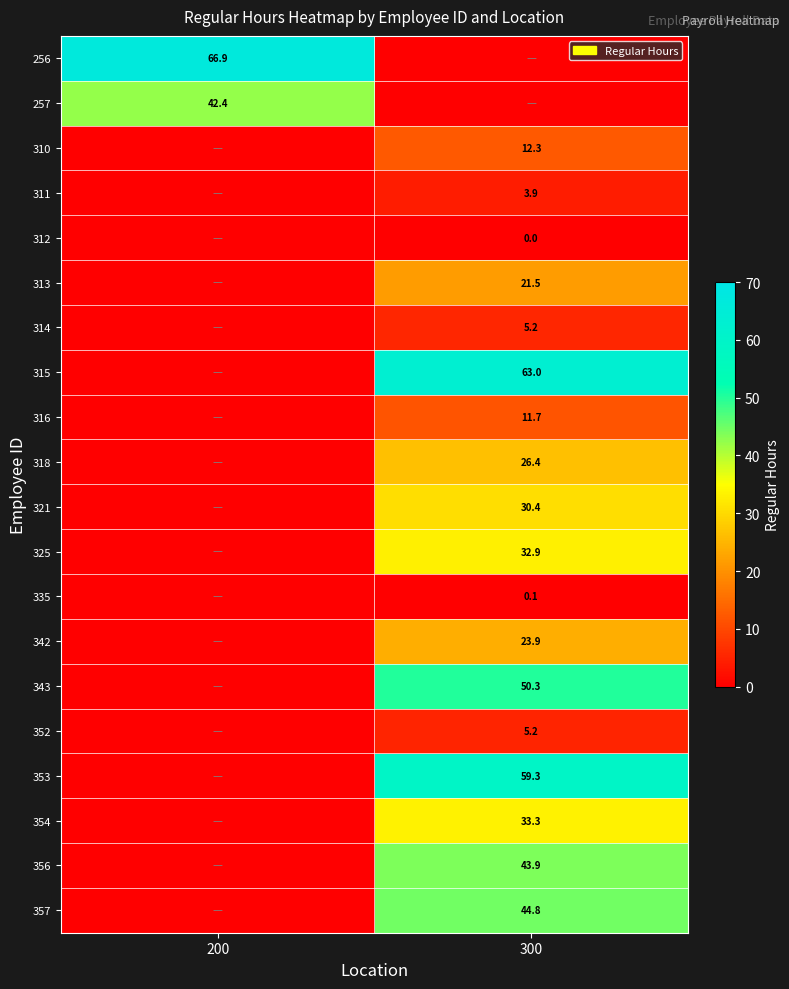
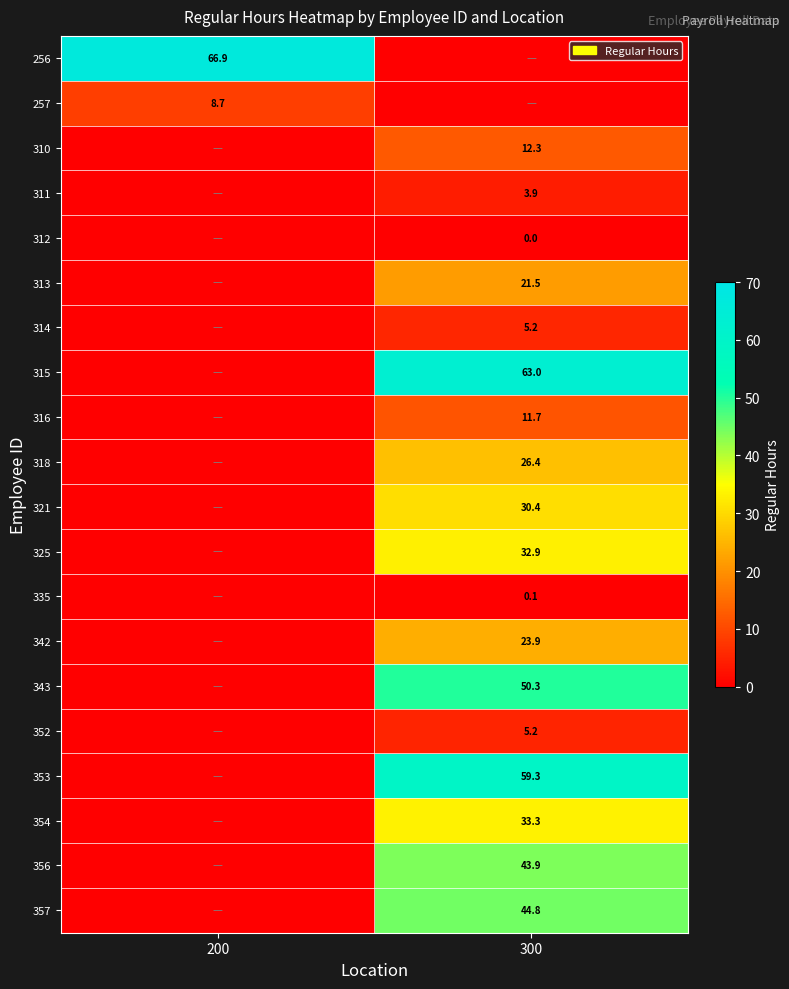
  {
    "256": {
      "200": 66.9
    },
    "257": {
-     "200": 42.4
+     "200": 8.7
    },
    "310": {
      "300": 12.3
    },
    "311": {
      "300": 3.9
    },
    "312": {
      "300": 0.0
    },
    "313": {
      "300": 21.5
    },
    "314": {
      "300": 5.2
    },
    "315": {
      "300": 63.0
    },
    "316": {
      "300": 11.7
    },
    "318": {
      "300": 26.4
    },
    "321": {
      "300": 30.4
    },
    "325": {
      "300": 32.9
    },
    "335": {
      "300": 0.1
    },
    "342": {
      "300": 23.9
    },
    "343": {
      "300": 50.3
    },
    "352": {
      "300": 5.2
    },
    "353": {
      "300": 59.3
    },
    "354": {
      "300": 33.3
    },
    "356": {
      "300": 43.9
    },
    "357": {
      "300": 44.8
    }
  }
